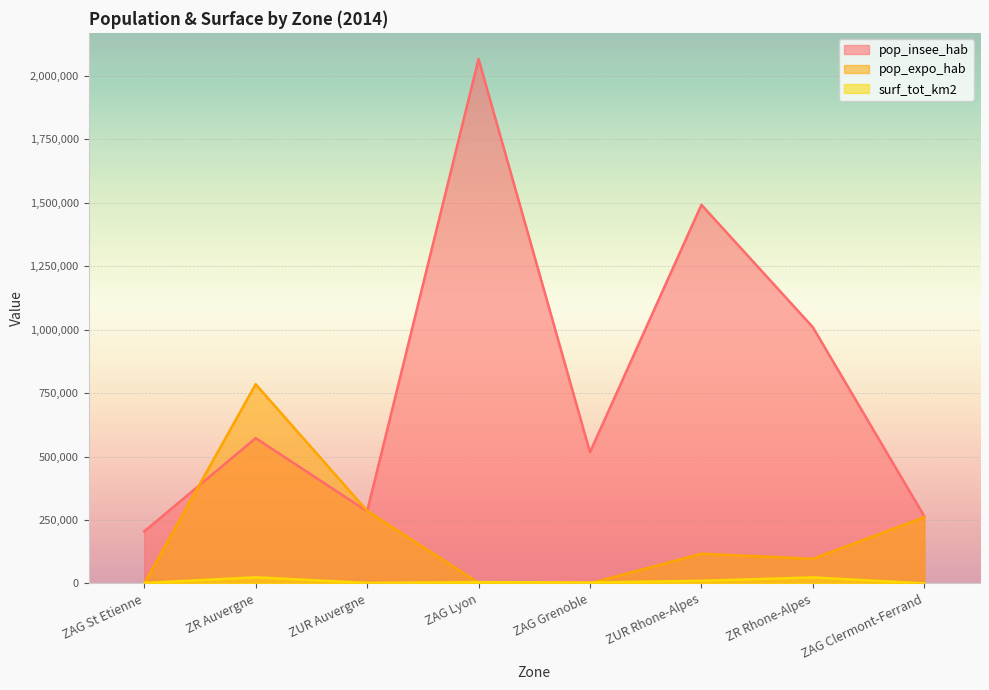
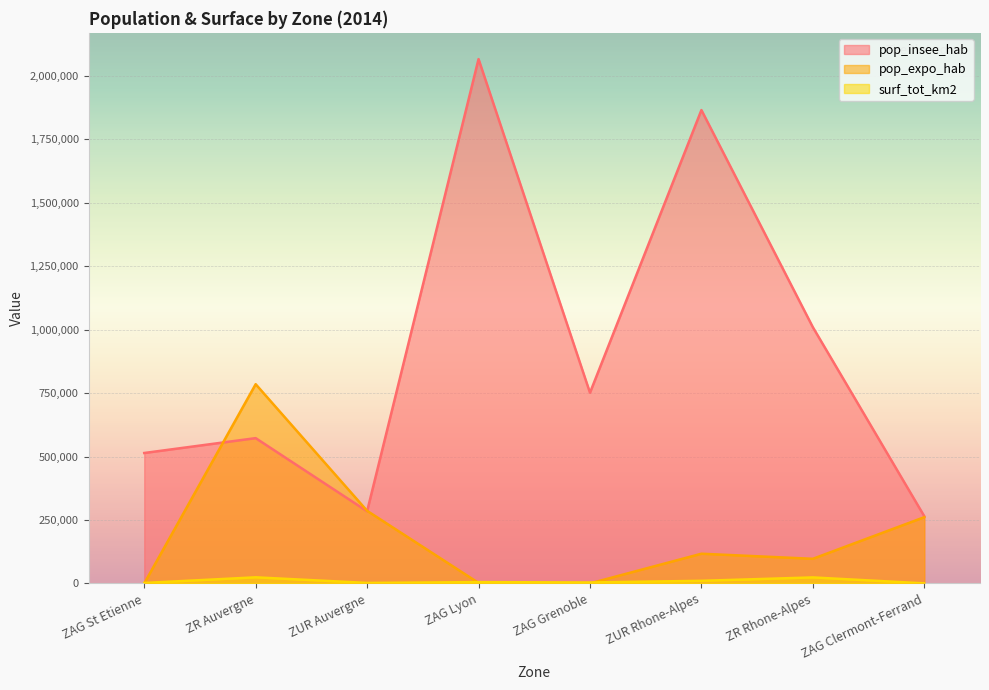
  {
    "pop_insee_hab": {
-     "ZAG St Etienne": "200,000",
+     "ZAG St Etienne": "510,000",
      "ZR Auvergne": "570,000",
      "ZAG Lyon": "2,070,000",
-     "ZAG Grenoble": "520,000",
-     "ZUR Rhone-Alpes": "1,490,000",
+     "ZAG Grenoble": "750,000",
+     "ZUR Rhone-Alpes": "1,870,000",
      "ZR Rhone-Alpes": "1,010,000"
    }
  }
